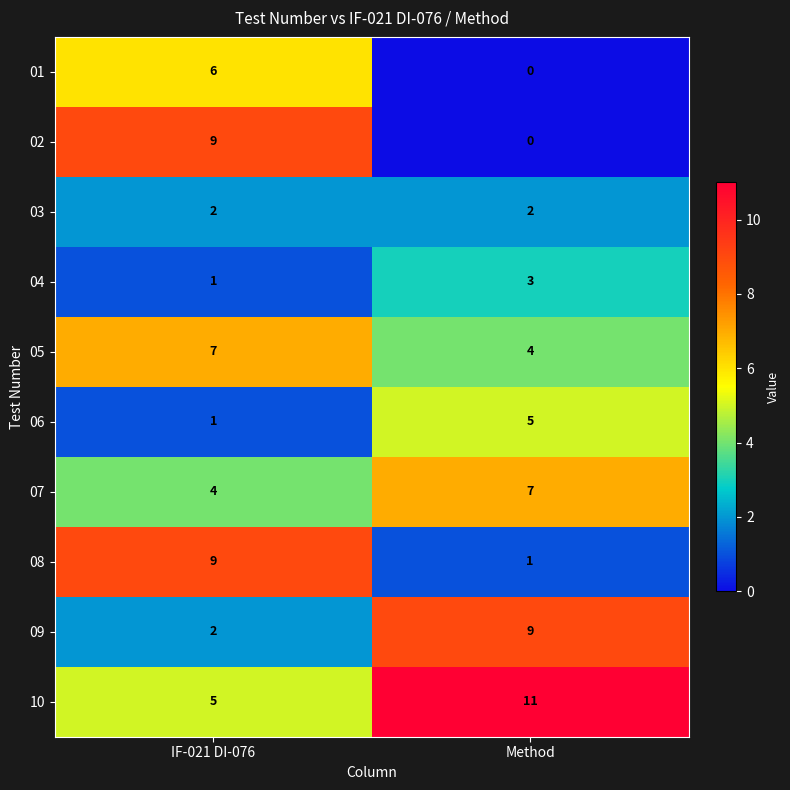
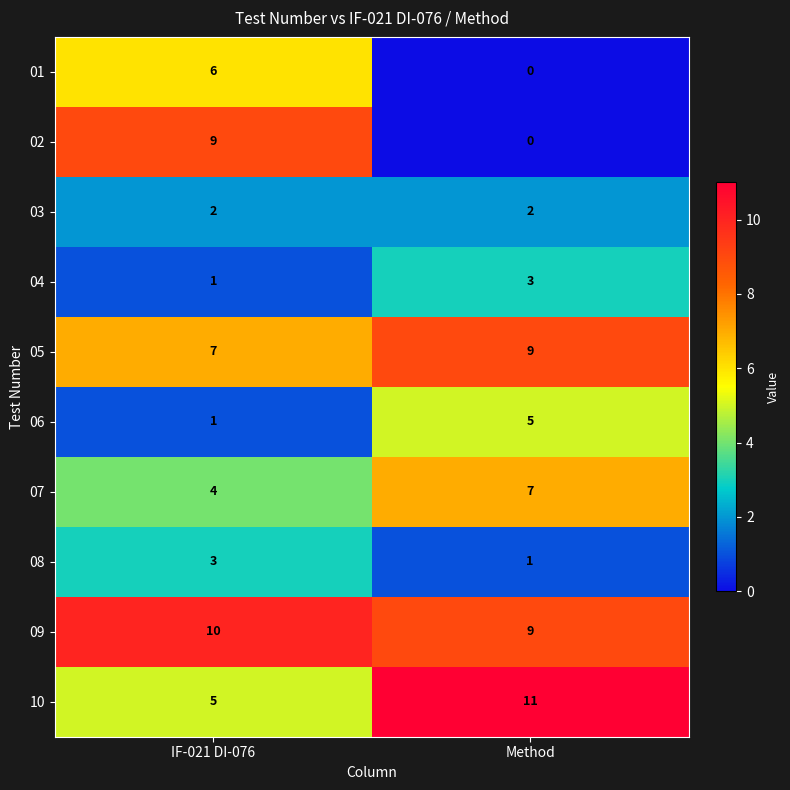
  {
    "01": {
      "IF-021 DI-076": 6,
      "Method": 0
    },
    "02": {
      "IF-021 DI-076": 9,
      "Method": 0
    },
    "03": {
      "IF-021 DI-076": 2,
      "Method": 2
    },
    "04": {
      "IF-021 DI-076": 1,
      "Method": 3
    },
    "05": {
      "IF-021 DI-076": 7,
-     "Method": 4
+     "Method": 9
    },
    "06": {
      "IF-021 DI-076": 1,
      "Method": 5
    },
    "07": {
      "IF-021 DI-076": 4,
      "Method": 7
    },
    "08": {
-     "IF-021 DI-076": 9,
+     "IF-021 DI-076": 3,
      "Method": 1
    },
    "09": {
-     "IF-021 DI-076": 2,
+     "IF-021 DI-076": 10,
      "Method": 9
    },
    "10": {
      "IF-021 DI-076": 5,
      "Method": 11
    }
  }
